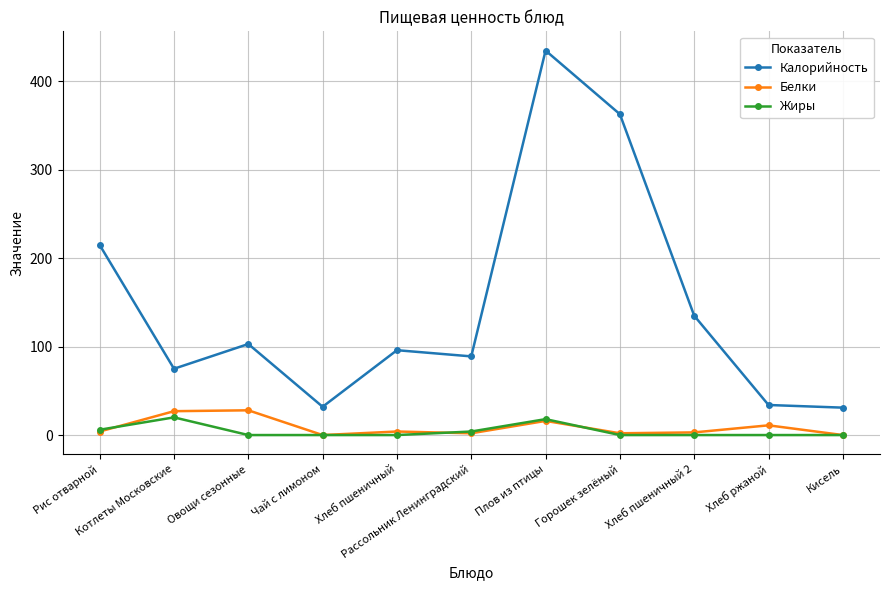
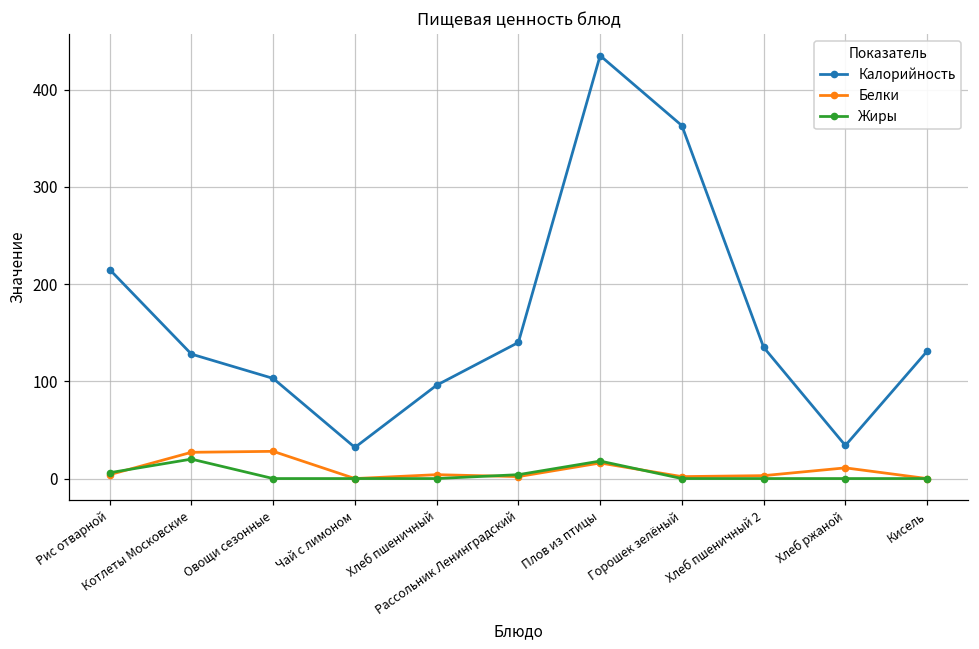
  {
    "Калорийность": {
      "Рис отварной": 220,
-     "Котлеты Московские": 80,
+     "Котлеты Московские": 130,
      "Овощи сезонные": 100,
      "Чай с лимоном": 30,
      "Хлеб пшеничный": 100,
-     "Рассольник Ленинградский": 90,
+     "Рассольник Ленинградский": 140,
      "Плов из птицы": 440,
      "Горошек зелёный": 360,
      "Хлеб пшеничный 2": 140,
      "Хлеб ржаной": 30,
-     "Кисель": 30
+     "Кисель": 130
    },
    "Белки": {
      "Котлеты Московские": 30,
      "Овощи сезонные": 30,
      "Хлеб пшеничный": 0,
      "Хлеб пшеничный 2": 0,
      "Хлеб ржаной": 10
    },
    "Жиры": {
      "Котлеты Московские": 20,
      "Овощи сезонные": 0,
      "Хлеб пшеничный": 0,
      "Хлеб пшеничный 2": 0,
      "Хлеб ржаной": 0
    }
  }
